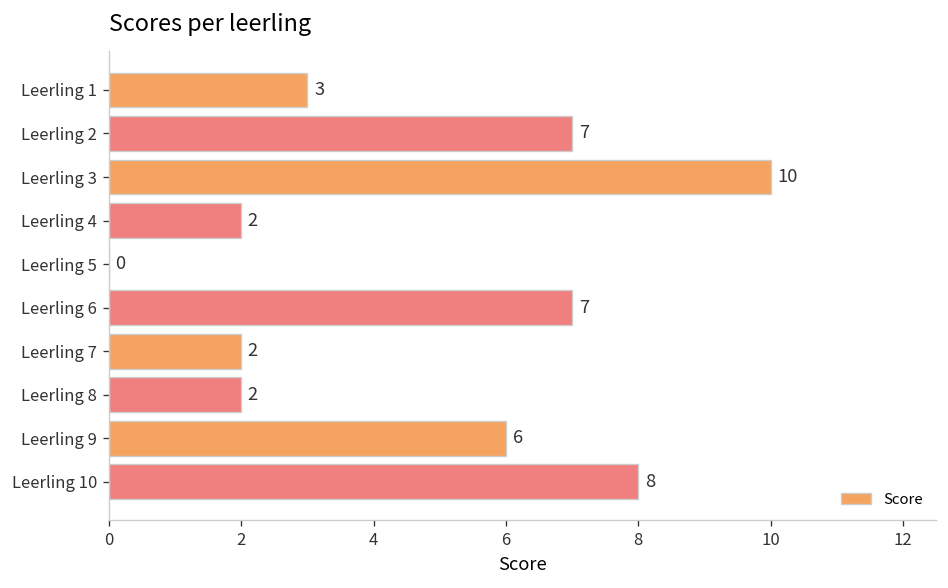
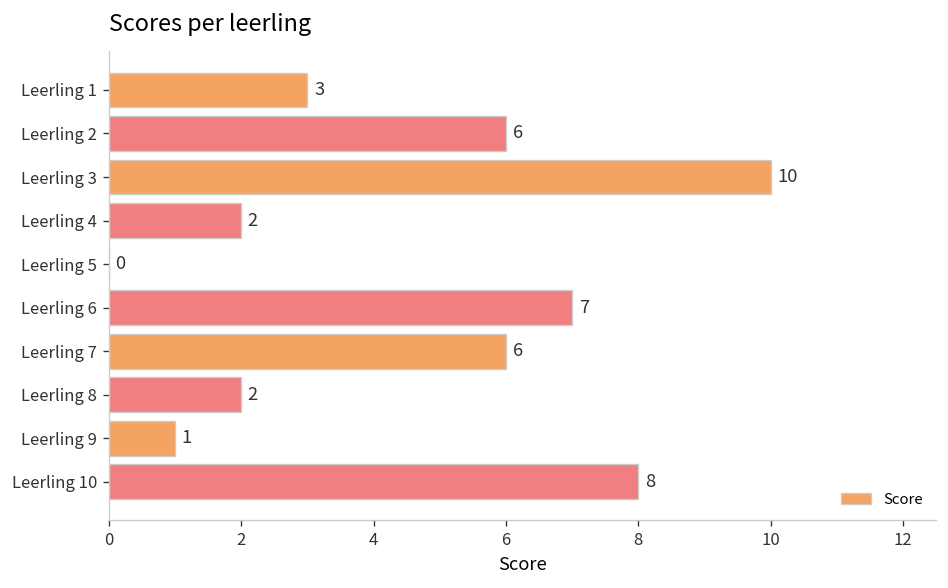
  {
    "Leerling 1": 3,
-   "Leerling 2": 7,
+   "Leerling 2": 6,
    "Leerling 3": 10,
    "Leerling 4": 2,
    "Leerling 5": 0,
    "Leerling 6": 7,
-   "Leerling 7": 2,
+   "Leerling 7": 6,
    "Leerling 8": 2,
-   "Leerling 9": 6,
+   "Leerling 9": 1,
    "Leerling 10": 8
  }
